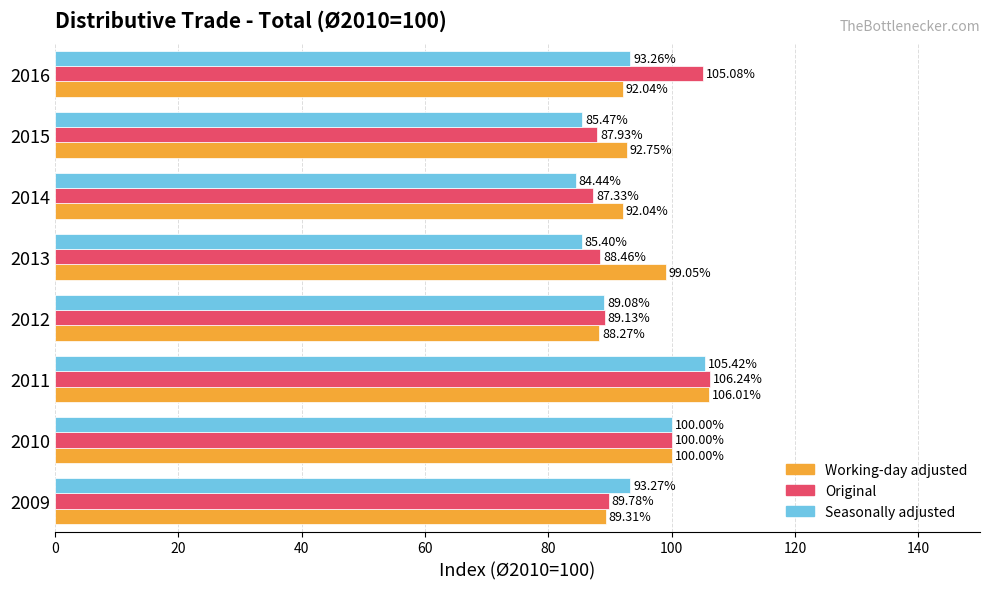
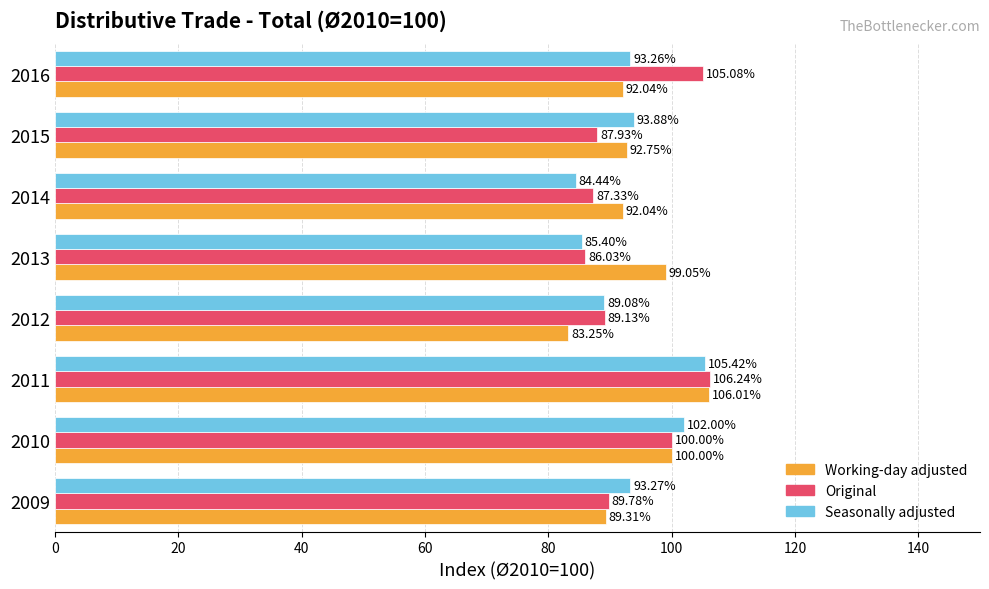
  {
    "Working-day adjusted": {
      "2016": "92.04%",
      "2015": "92.75%",
      "2014": "92.04%",
      "2013": "99.05%",
-     "2012": "88.27%",
+     "2012": "83.25%",
      "2011": "106.01%",
      "2010": "100.00%",
      "2009": "89.31%"
    },
    "Original": {
      "2016": "105.08%",
      "2015": "87.93%",
      "2014": "87.33%",
-     "2013": "88.46%",
+     "2013": "86.03%",
      "2012": "89.13%",
      "2011": "106.24%",
      "2010": "100.00%",
      "2009": "89.78%"
    },
    "Seasonally adjusted": {
      "2016": "93.26%",
-     "2015": "85.47%",
+     "2015": "93.88%",
      "2014": "84.44%",
      "2013": "85.40%",
      "2012": "89.08%",
      "2011": "105.42%",
-     "2010": "100.00%",
+     "2010": "102.00%",
      "2009": "93.27%"
    }
  }
